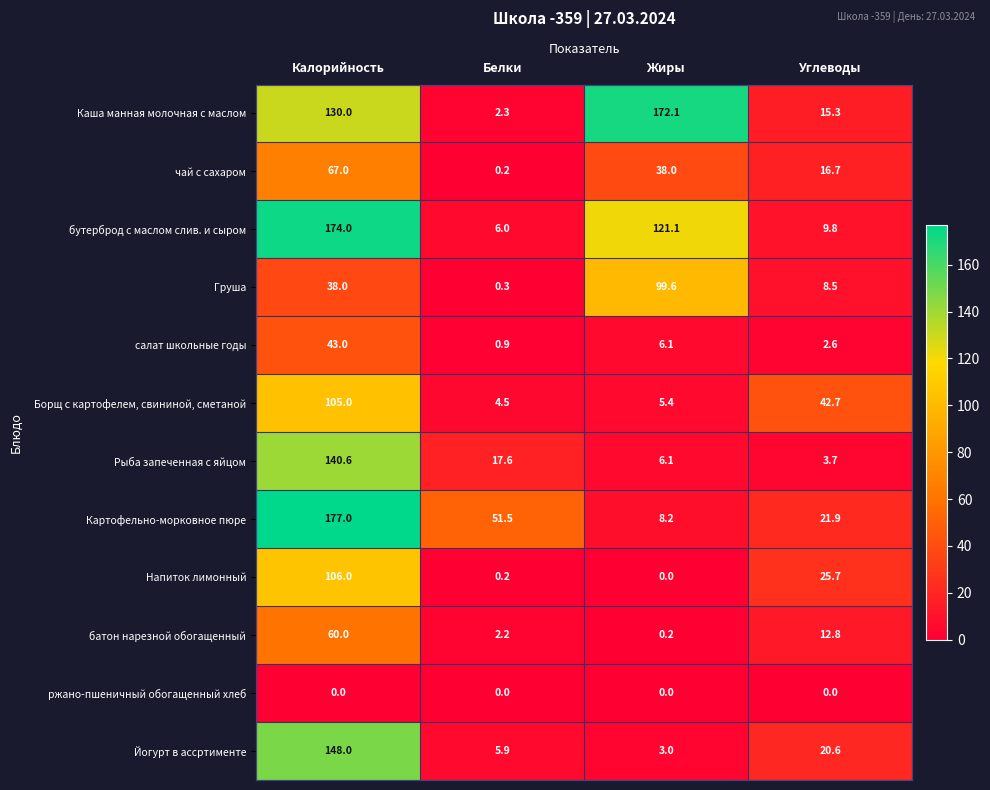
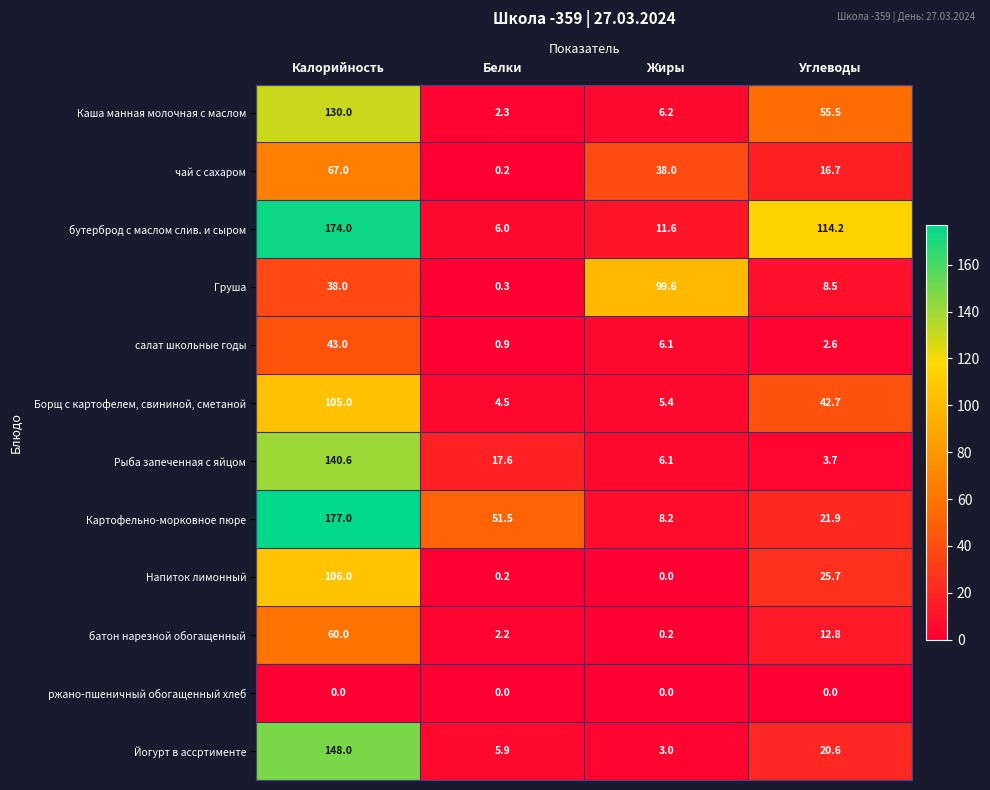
  {
    "Каша манная молочная с маслом": {
      "Калорийность": 130.0,
      "Белки": 2.3,
-     "Жиры": 172.1,
-     "Углеводы": 15.3
+     "Жиры": 6.2,
+     "Углеводы": 55.5
    },
    "чай с сахаром": {
      "Калорийность": 67.0,
      "Белки": 0.2,
      "Жиры": 38.0,
      "Углеводы": 16.7
    },
    "бутерброд с маслом слив. и сыром": {
      "Калорийность": 174.0,
      "Белки": 6.0,
-     "Жиры": 121.1,
-     "Углеводы": 9.8
+     "Жиры": 11.6,
+     "Углеводы": 114.2
    },
    "Груша": {
      "Калорийность": 38.0,
      "Белки": 0.3,
      "Жиры": 99.6,
      "Углеводы": 8.5
    },
    "салат школьные годы": {
      "Калорийность": 43.0,
      "Белки": 0.9,
      "Жиры": 6.1,
      "Углеводы": 2.6
    },
    "Борщ с картофелем, свининой, сметаной": {
      "Калорийность": 105.0,
      "Белки": 4.5,
      "Жиры": 5.4,
      "Углеводы": 42.7
    },
    "Рыба запеченная с яйцом": {
      "Калорийность": 140.6,
      "Белки": 17.6,
      "Жиры": 6.1,
      "Углеводы": 3.7
    },
    "Картофельно-морковное пюре": {
      "Калорийность": 177.0,
      "Белки": 51.5,
      "Жиры": 8.2,
      "Углеводы": 21.9
    },
    "Напиток лимонный": {
      "Калорийность": 106.0,
      "Белки": 0.2,
      "Жиры": 0.0,
      "Углеводы": 25.7
    },
    "батон нарезной обогащенный": {
      "Калорийность": 60.0,
      "Белки": 2.2,
      "Жиры": 0.2,
      "Углеводы": 12.8
    },
    "ржано-пшеничный обогащенный хлеб": {
      "Калорийность": 0.0,
      "Белки": 0.0,
      "Жиры": 0.0,
      "Углеводы": 0.0
    },
    "Йогурт в ассртименте": {
      "Калорийность": 148.0,
      "Белки": 5.9,
      "Жиры": 3.0,
      "Углеводы": 20.6
    }
  }
